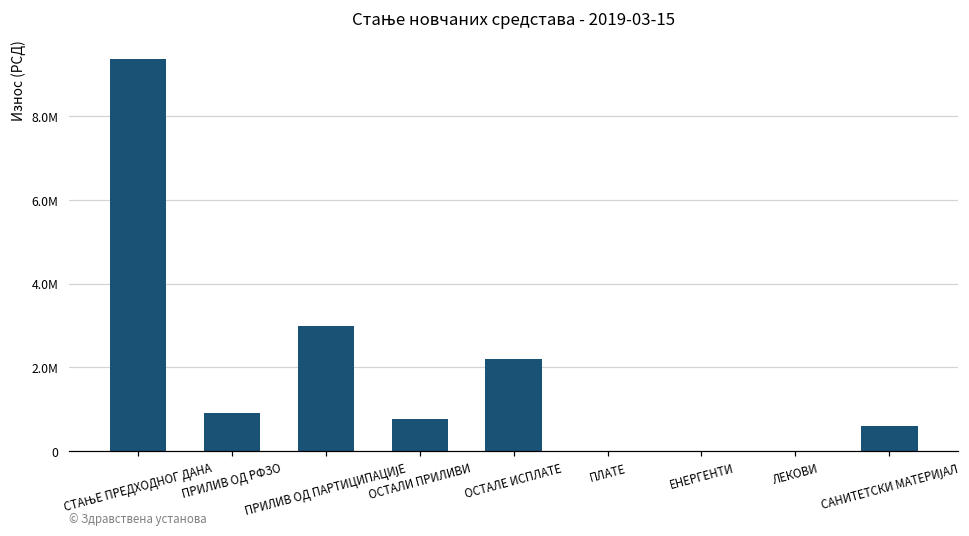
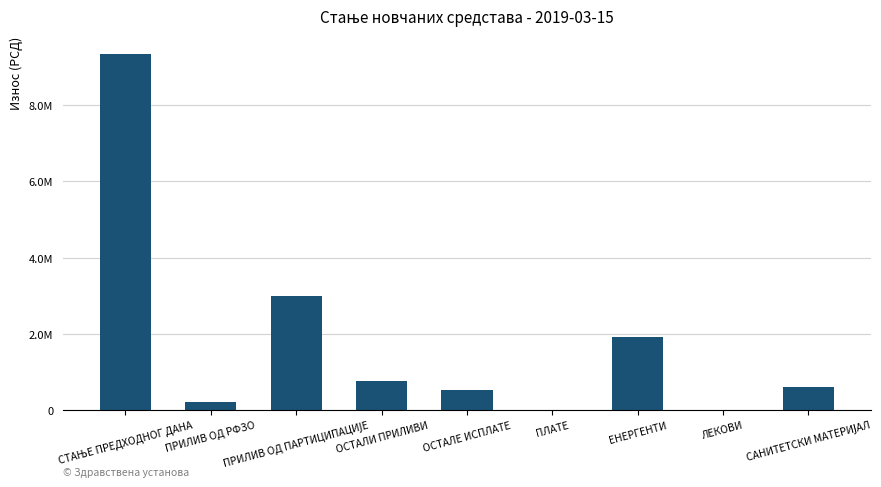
  {
    "СТАЊЕ ПРЕДХОДНОГ ДАНА": 9400000,
-   "ПРИЛИВ ОД РФЗО": 900000,
+   "ПРИЛИВ ОД РФЗО": 200000,
    "ПРИЛИВ ОД ПАРТИЦИПАЦИЈЕ": 3000000,
    "ОСТАЛИ ПРИЛИВИ": 800000,
-   "ОСТАЛЕ ИСПЛАТЕ": 2200000,
+   "ОСТАЛЕ ИСПЛАТЕ": 500000,
    "ПЛАТЕ": 0,
-   "ЕНЕРГЕНТИ": 0,
+   "ЕНЕРГЕНТИ": 1900000,
    "ЛЕКОВИ": 0,
    "САНИТЕТСКИ МАТЕРИЈАЛ": 600000
  }
